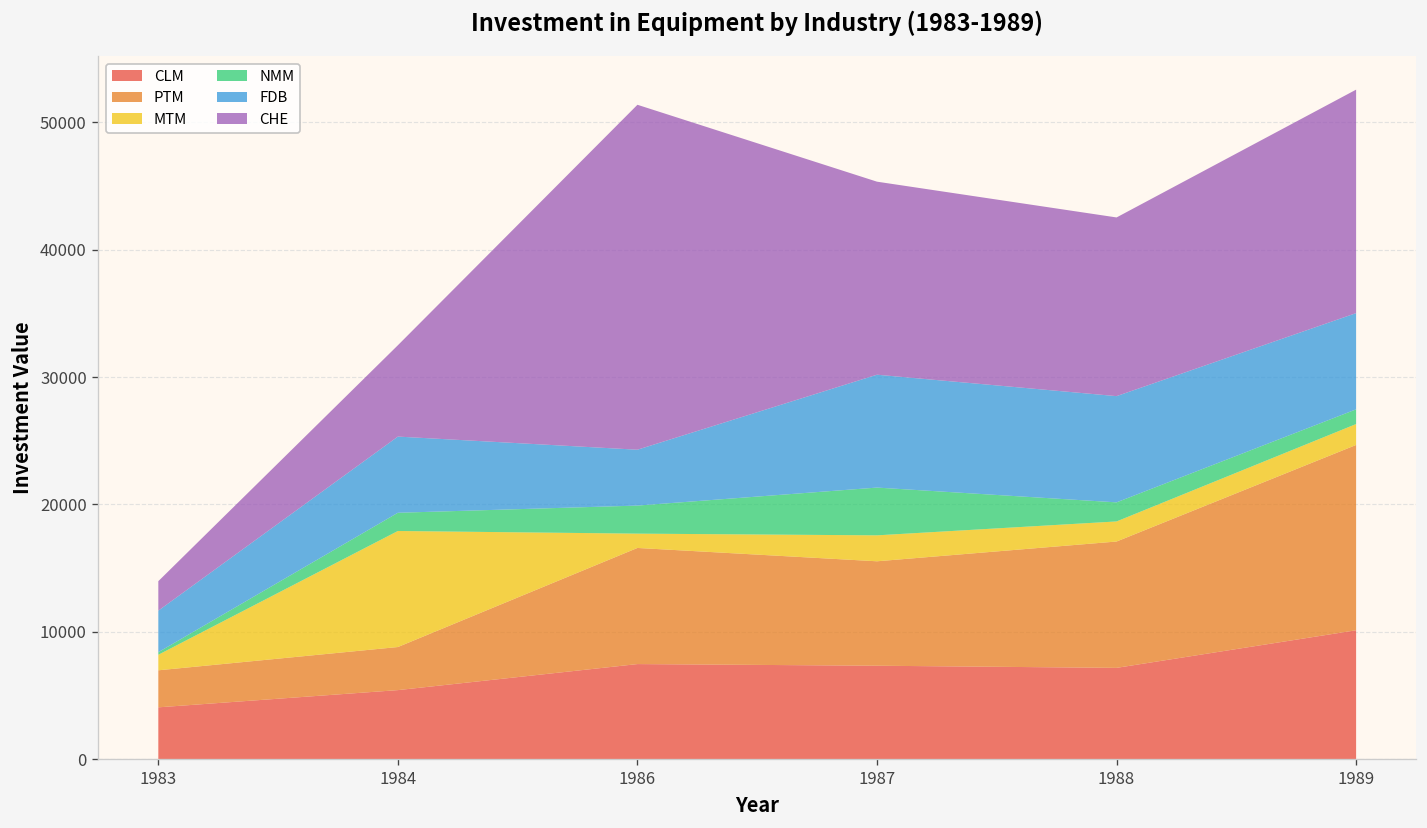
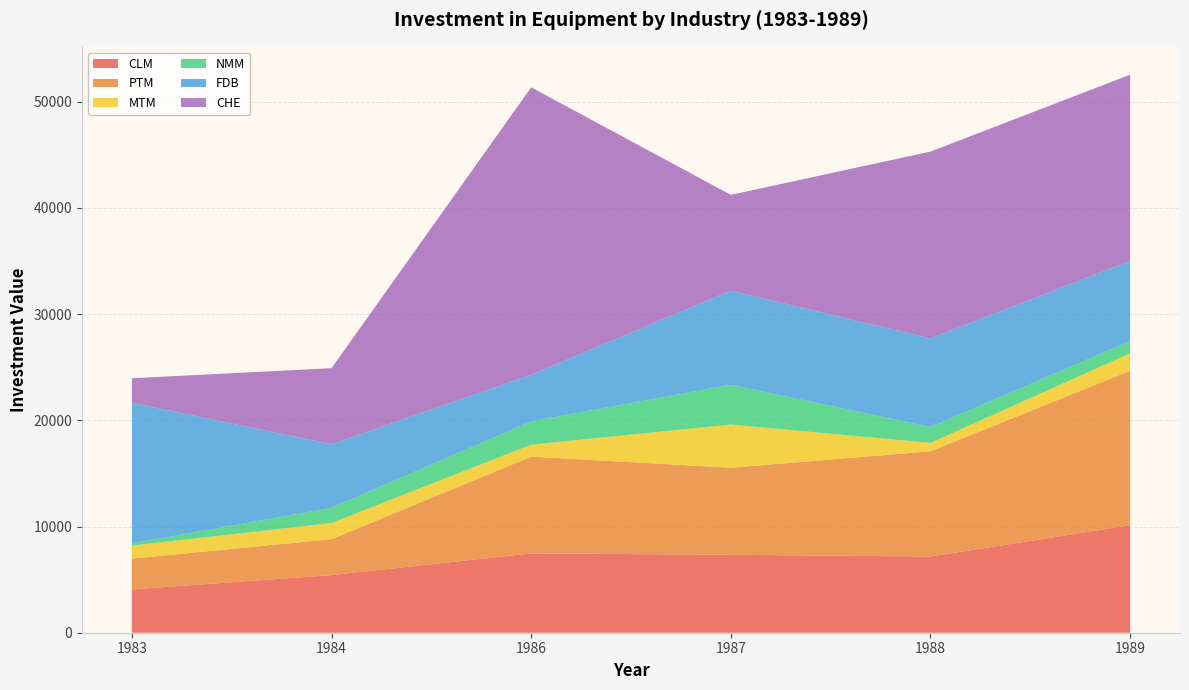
  {
    "MTM": {
-     "1984": 9100,
+     "1984": 1500,
      "1986": 1100,
-     "1987": 2000,
-     "1988": 1600,
+     "1987": 4100,
+     "1988": 800,
      "1989": 1600
    },
    "NMM": {
      "1984": 1400,
      "1986": 2200,
      "1987": 3700,
      "1988": 1500,
      "1989": 1200
    },
    "FDB": {
-     "1983": 3300,
+     "1983": 13200,
      "1984": 6000,
      "1986": 4400,
      "1987": 8900,
      "1988": 8300,
      "1989": 7600
    },
    "CHE": {
      "1983": 2300,
      "1984": 7200,
      "1986": 27100,
-     "1987": 15100,
-     "1988": 14000,
+     "1987": 9000,
+     "1988": 17600,
      "1989": 17500
    }
  }
